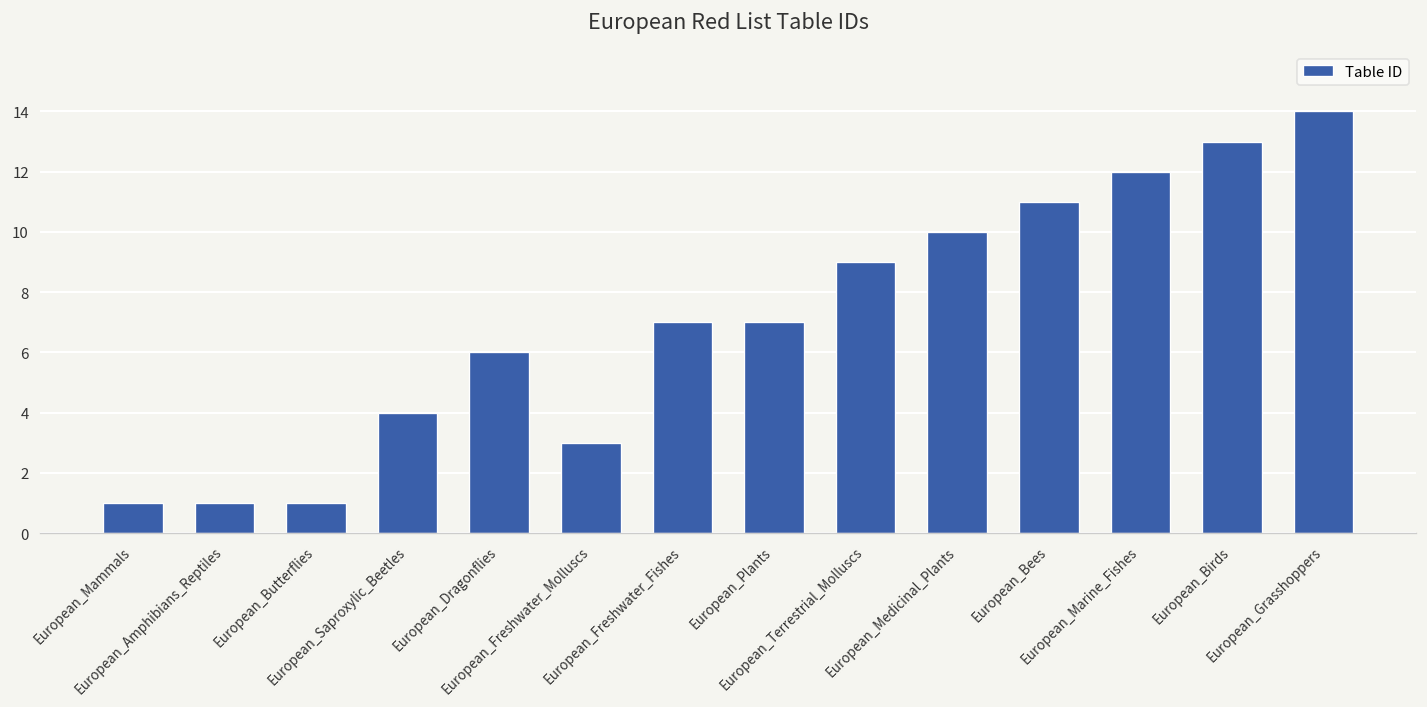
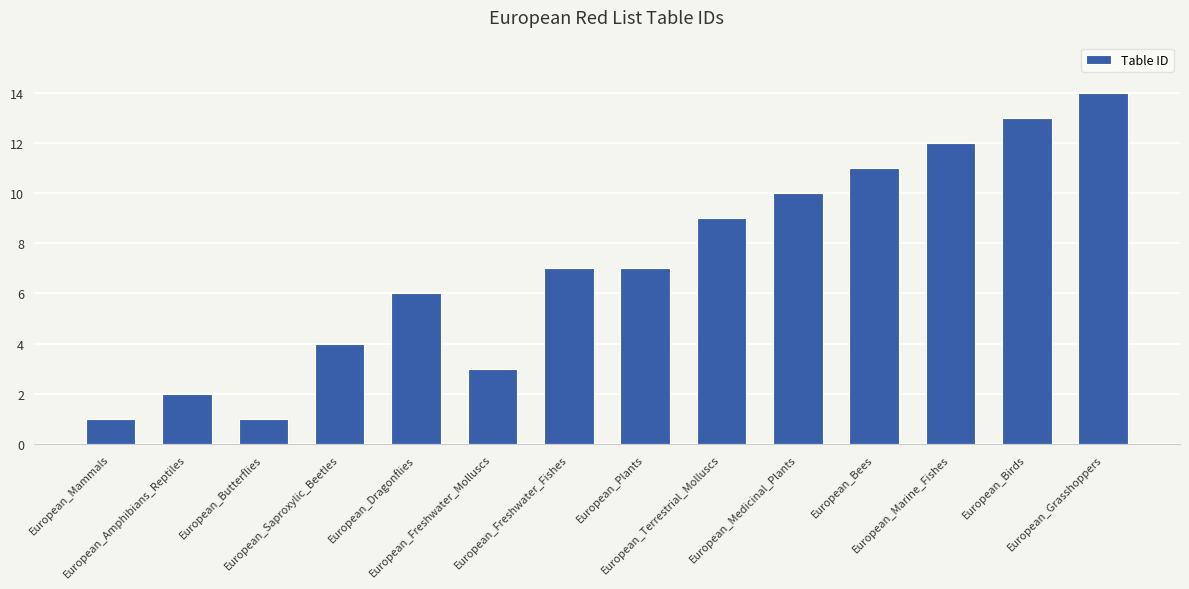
  {
    "European_Mammals": 1,
-   "European_Amphibians_Reptiles": 1,
+   "European_Amphibians_Reptiles": 2,
    "European_Butterflies": 1,
    "European_Saproxylic_Beetles": 4,
    "European_Dragonflies": 6,
    "European_Freshwater_Molluscs": 3,
    "European_Freshwater_Fishes": 7,
    "European_Plants": 7,
    "European_Terrestrial_Molluscs": 9,
    "European_Medicinal_Plants": 10,
    "European_Bees": 11,
    "European_Marine_Fishes": 12,
    "European_Birds": 13,
    "European_Grasshoppers": 14
  }
